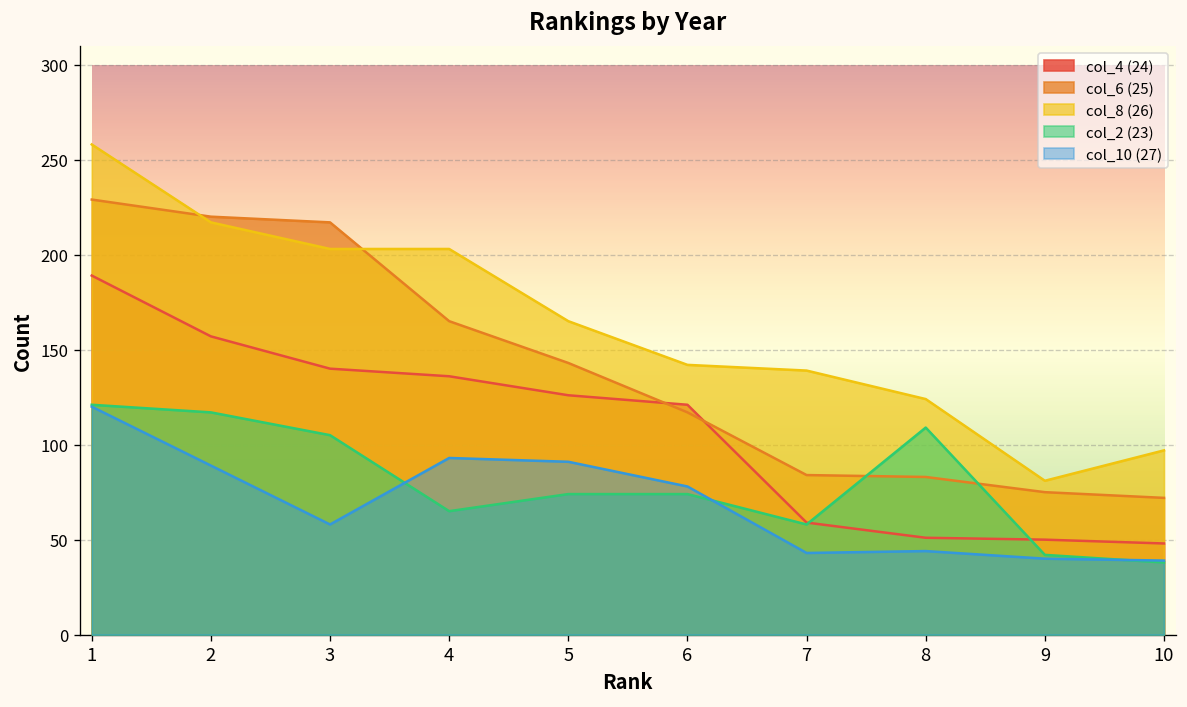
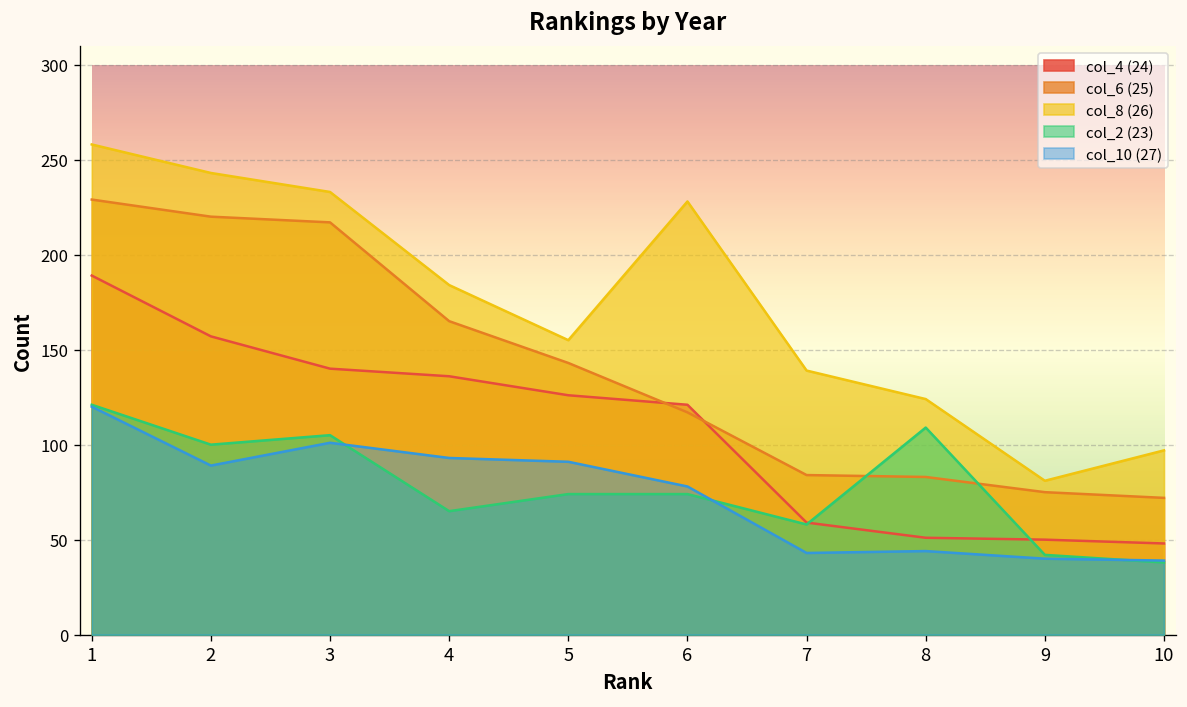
  {
    "col_8 (26)": {
      "1": 258,
-     "2": 217,
-     "3": 203,
-     "4": 203,
-     "5": 165,
-     "6": 142,
+     "2": 243,
+     "3": 233,
+     "4": 184,
+     "5": 155,
+     "6": 228,
      "7": 139,
      "8": 124,
      "9": 81,
      "10": 97
    },
    "col_2 (23)": {
-     "2": 117,
+     "2": 100,
      "3": 105,
      "4": 65,
      "5": 74,
      "6": 74,
      "8": 109,
      "9": 42
    },
    "col_10 (27)": {
      "2": 89,
-     "3": 58,
+     "3": 101,
      "4": 93,
      "5": 91,
      "6": 78,
      "7": 43,
      "8": 44,
      "9": 40
    }
  }
